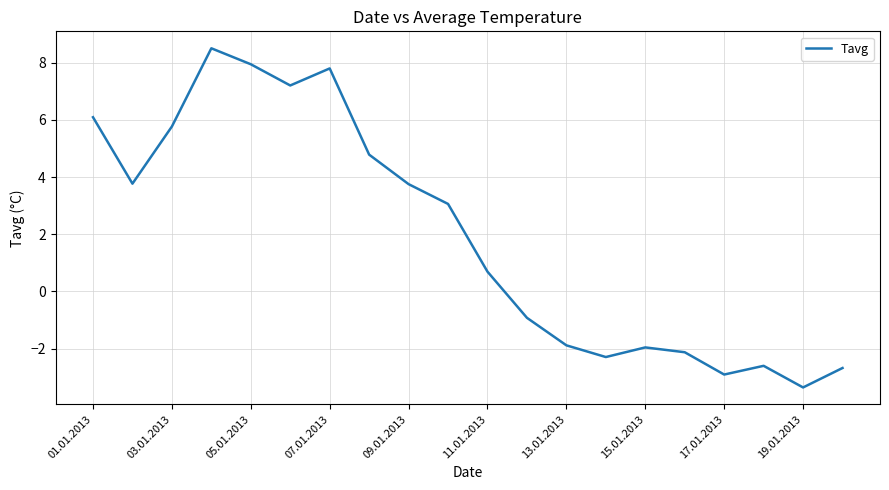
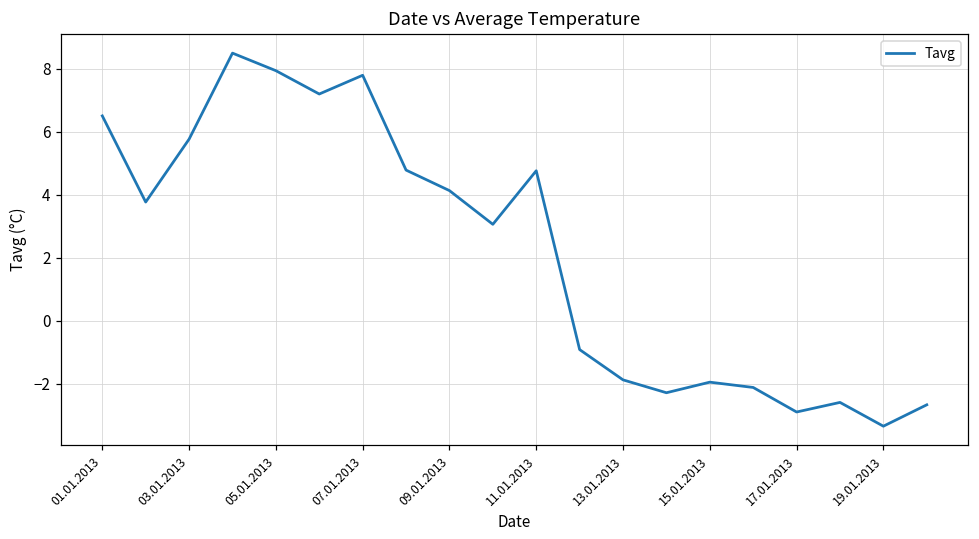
  {
-   "01.01.2013": 6.1,
+   "01.01.2013": 6.5,
    "03.01.2013": 5.8,
    "05.01.2013": 7.9,
    "07.01.2013": 7.8,
-   "09.01.2013": 3.8,
-   "11.01.2013": 0.7,
+   "09.01.2013": 4.1,
+   "11.01.2013": 4.8,
    "13.01.2013": -1.9,
    "15.01.2013": -2.0,
    "17.01.2013": -2.9,
    "19.01.2013": -3.4
  }
